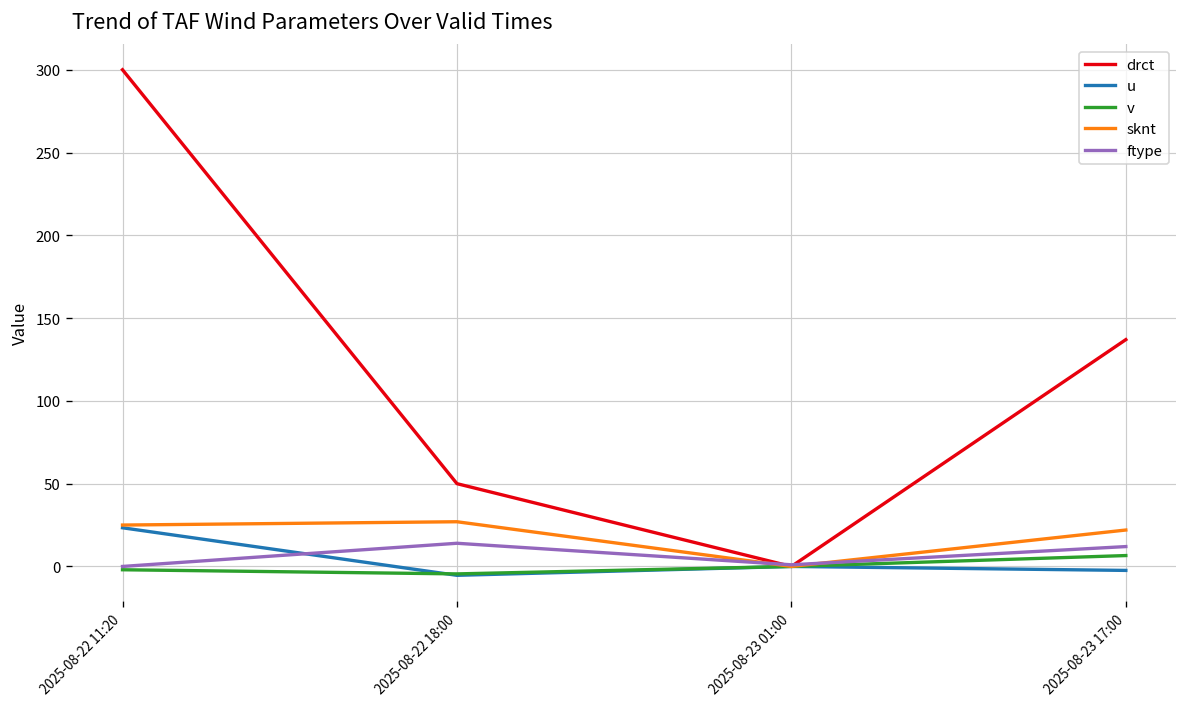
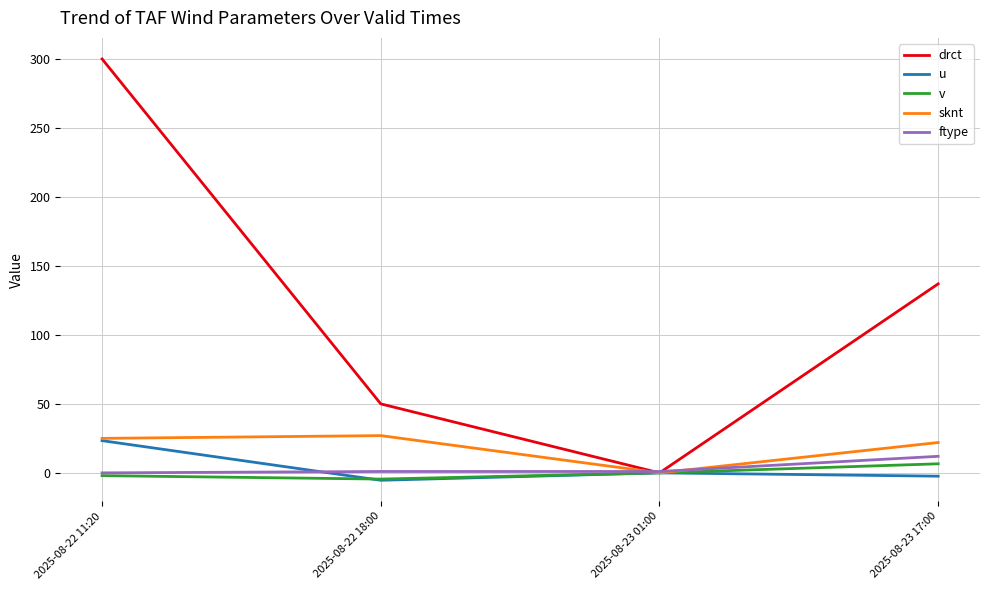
  {
    "drct": {
      "2025-08-22 11:20": 300,
      "2025-08-22 18:00": 50,
      "2025-08-23 17:00": 137
    },
    "u": {
      "2025-08-23 17:00": -2
    },
    "v": {
      "2025-08-22 11:20": -2,
      "2025-08-23 17:00": 7
    },
    "sknt": {
      "2025-08-22 18:00": 27,
      "2025-08-23 17:00": 22
    },
    "ftype": {
      "2025-08-22 11:20": 0,
-     "2025-08-22 18:00": 14,
+     "2025-08-22 18:00": 1,
      "2025-08-23 17:00": 12
    }
  }
